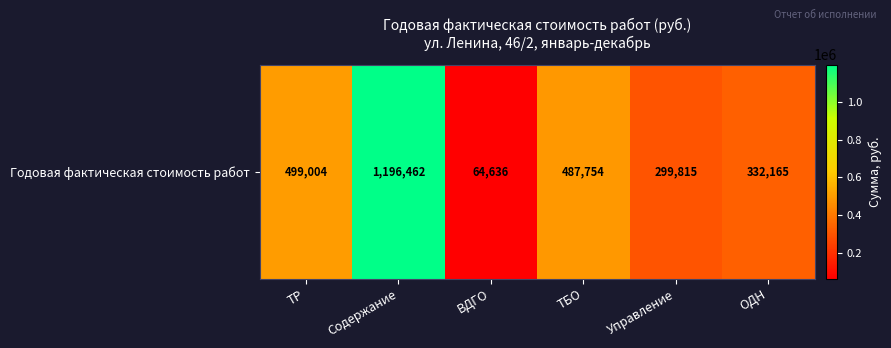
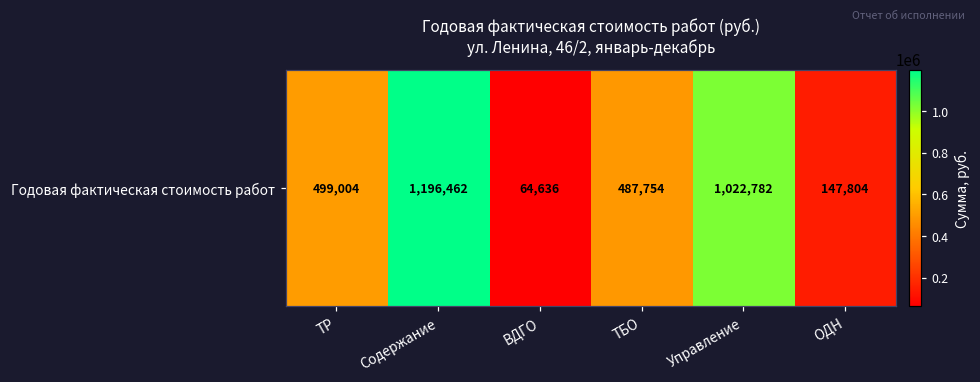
  {
    "Годовая фактическая стоимость работ": {
      "ТР": "499,004",
      "Содержание": "1,196,462",
      "ВДГО": "64,636",
      "ТБО": "487,754",
-     "Управление": "299,815",
-     "ОДН": "332,165"
+     "Управление": "1,022,782",
+     "ОДН": "147,804"
    }
  }
